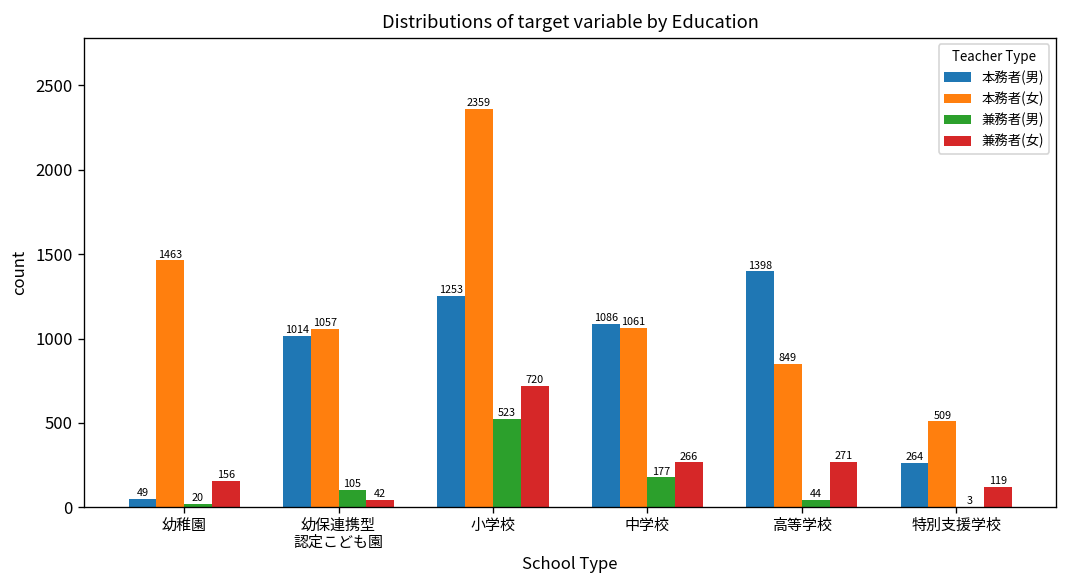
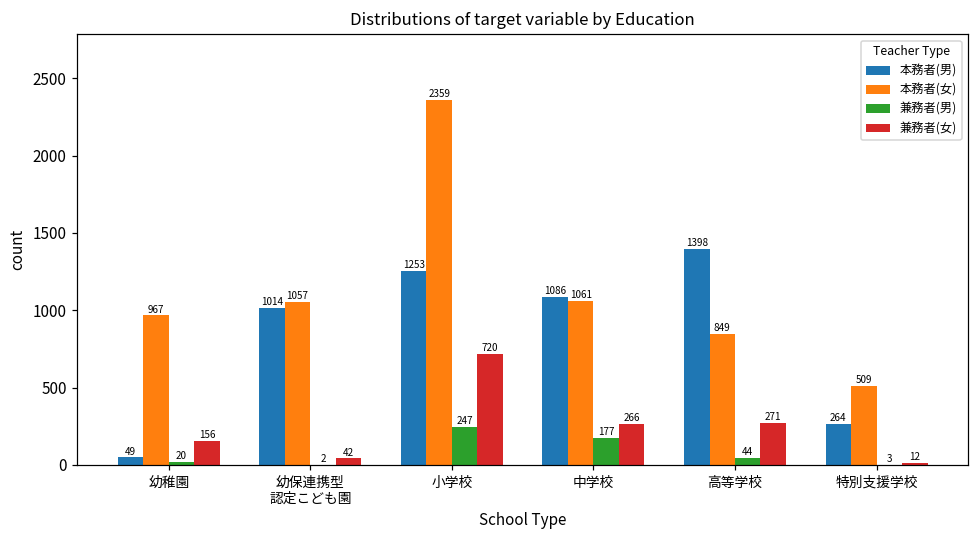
  {
    "本務者(男)": {
      "幼稚園": 49,
      "幼保連携型 認定こども園": 1014,
      "小学校": 1253,
      "中学校": 1086,
      "高等学校": 1398,
      "特別支援学校": 264
    },
    "本務者(女)": {
-     "幼稚園": 1463,
+     "幼稚園": 967,
      "幼保連携型 認定こども園": 1057,
      "小学校": 2359,
      "中学校": 1061,
      "高等学校": 849,
      "特別支援学校": 509
    },
    "兼務者(男)": {
      "幼稚園": 20,
-     "幼保連携型 認定こども園": 105,
-     "小学校": 523,
+     "幼保連携型 認定こども園": 2,
+     "小学校": 247,
      "中学校": 177,
      "高等学校": 44,
      "特別支援学校": 3
    },
    "兼務者(女)": {
      "幼稚園": 156,
      "幼保連携型 認定こども園": 42,
      "小学校": 720,
      "中学校": 266,
      "高等学校": 271,
-     "特別支援学校": 119
+     "特別支援学校": 12
    }
  }
